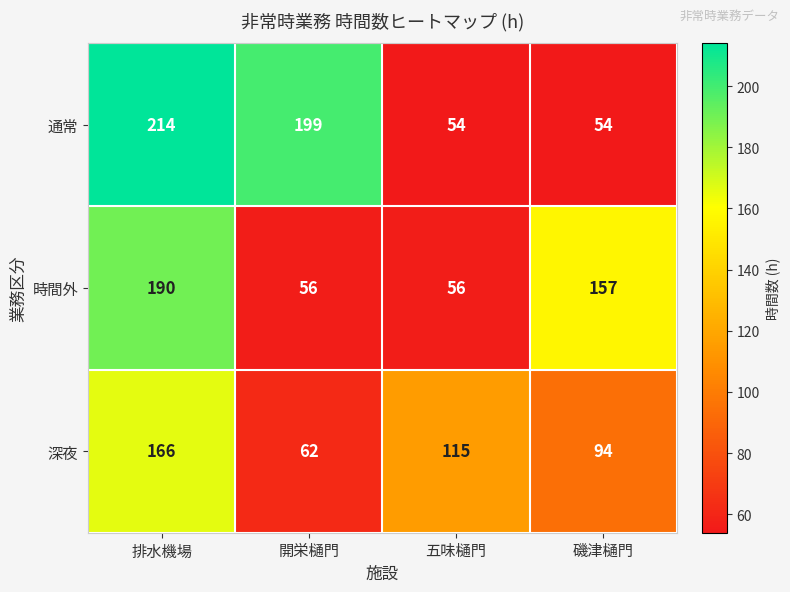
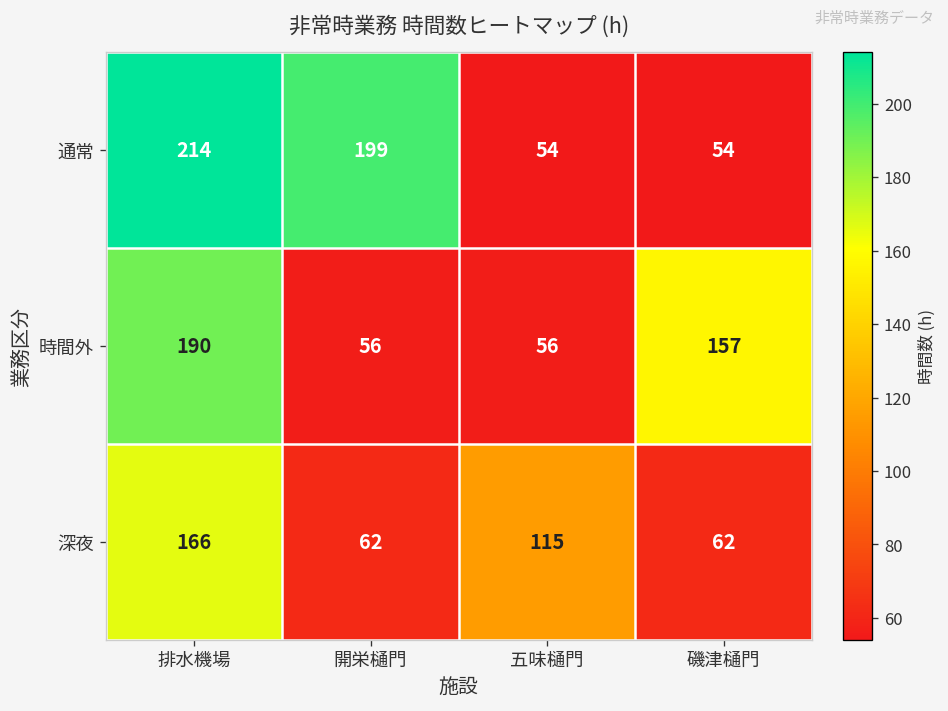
  {
    "通常": {
      "排水機場": 214,
      "開栄樋門": 199,
      "五味樋門": 54,
      "磯津樋門": 54
    },
    "時間外": {
      "排水機場": 190,
      "開栄樋門": 56,
      "五味樋門": 56,
      "磯津樋門": 157
    },
    "深夜": {
      "排水機場": 166,
      "開栄樋門": 62,
      "五味樋門": 115,
-     "磯津樋門": 94
+     "磯津樋門": 62
    }
  }
